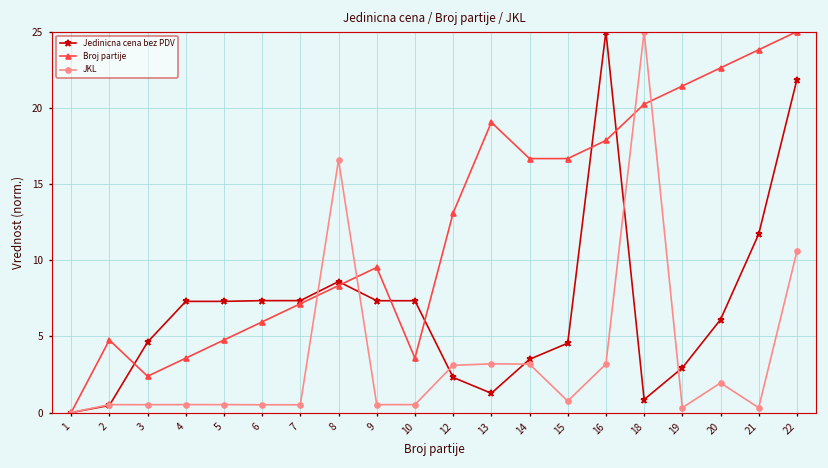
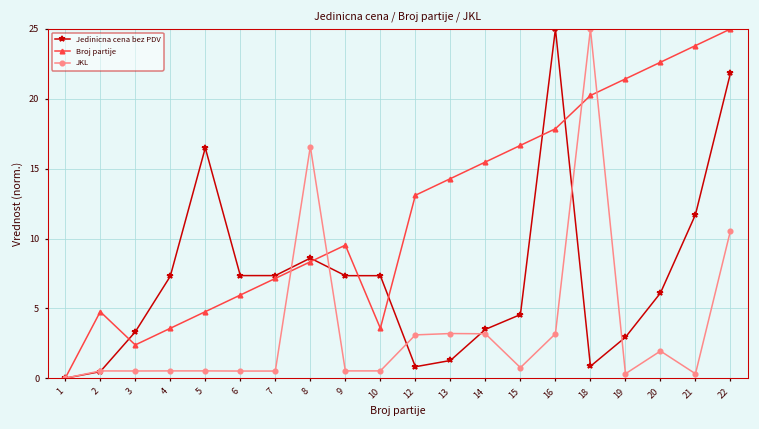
  {
    "Jedinicna cena bez PDV": {
-     "3": 4.6,
+     "3": 3.3,
      "4": 7.3,
-     "5": 7.3,
+     "5": 16.5,
      "6": 7.3,
      "7": 7.3,
      "8": 8.6,
      "9": 7.3,
      "10": 7.3,
-     "12": 2.3,
+     "12": 0.8,
      "13": 1.3,
      "14": 3.5,
      "15": 4.6,
      "16": 25.0,
      "18": 0.9,
      "19": 2.9,
      "20": 6.1,
      "21": 11.7,
      "22": 21.8
    },
    "Broj partije": {
      "2": 4.8,
      "3": 2.4,
      "4": 3.6,
      "5": 4.8,
      "6": 6.0,
      "7": 7.1,
      "8": 8.3,
      "9": 9.5,
      "10": 3.6,
      "12": 13.1,
-     "13": 19.0,
-     "14": 16.7,
+     "13": 14.3,
+     "14": 15.5,
      "15": 16.7,
      "16": 17.9,
      "18": 20.2,
      "19": 21.4,
      "20": 22.6,
      "21": 23.8,
      "22": 25.0
    },
    "JKL": {
      "3": 0.5,
      "4": 0.5,
      "5": 0.5,
      "6": 0.5,
      "7": 0.5,
      "8": 16.6,
      "9": 0.5,
      "10": 0.5,
      "12": 3.1,
      "13": 3.2,
      "14": 3.2,
      "15": 0.8,
      "16": 3.2,
      "18": 25.0,
      "19": 0.3,
      "20": 1.9,
      "21": 0.3,
      "22": 10.6
    }
  }
